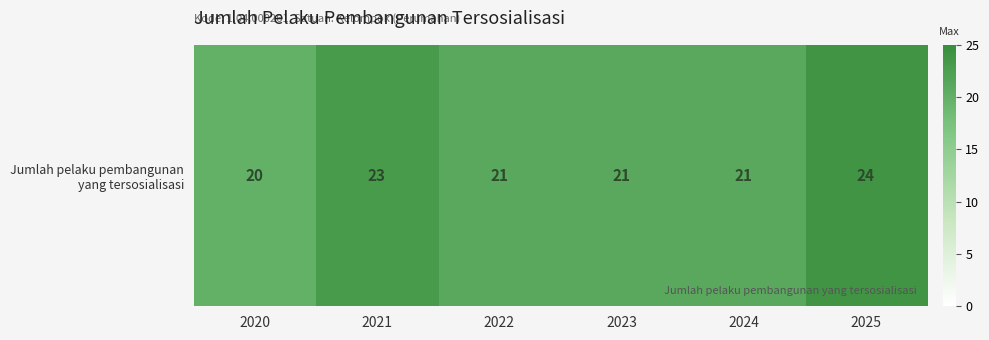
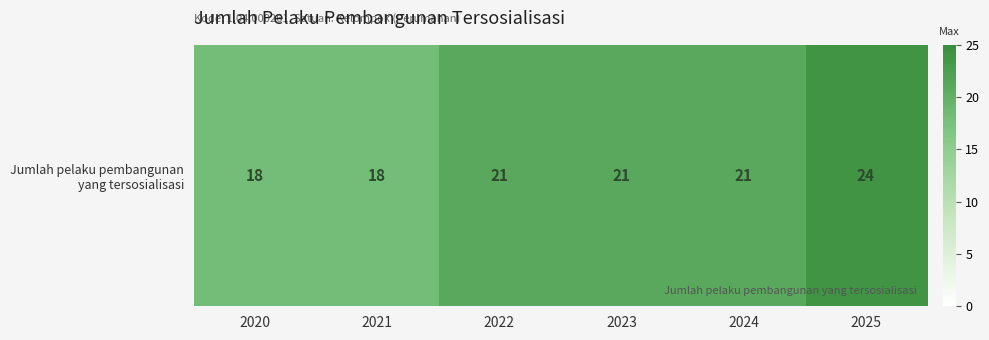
  {
    "Jumlah pelaku pembangunan yang tersosialisasi": {
-     "2020": 20,
-     "2021": 23,
+     "2020": 18,
+     "2021": 18,
      "2022": 21,
      "2023": 21,
      "2024": 21,
      "2025": 24
    }
  }
